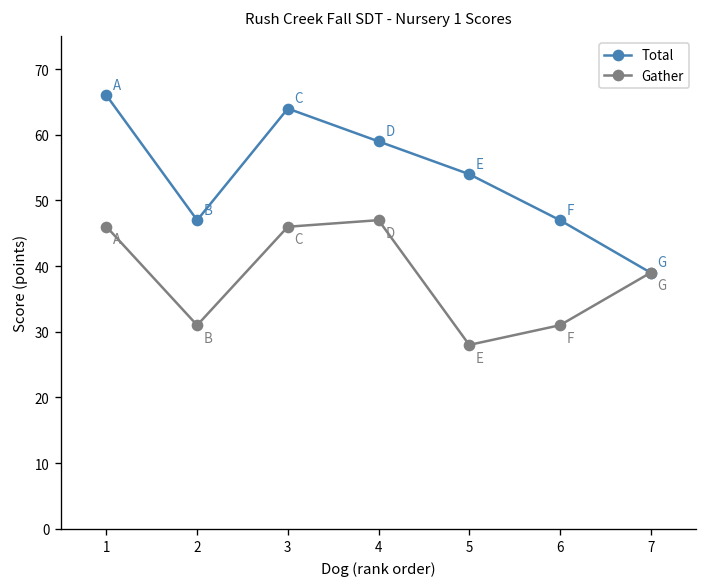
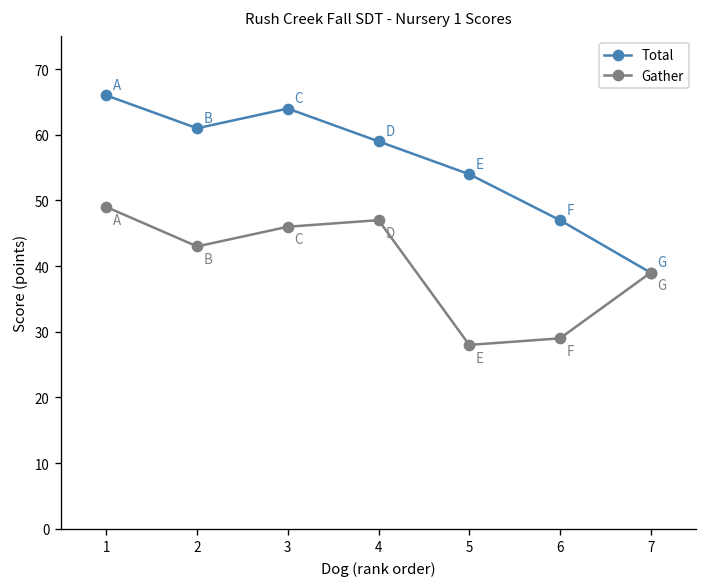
  {
    "Total": {
      "1": 66,
-     "2": 47,
+     "2": 61,
      "3": 64,
      "4": 59,
      "5": 54,
      "6": 47
    },
    "Gather": {
-     "1": 46,
-     "2": 31,
+     "1": 49,
+     "2": 43,
      "3": 46,
      "4": 47,
      "5": 28,
-     "6": 31
+     "6": 29
    }
  }
